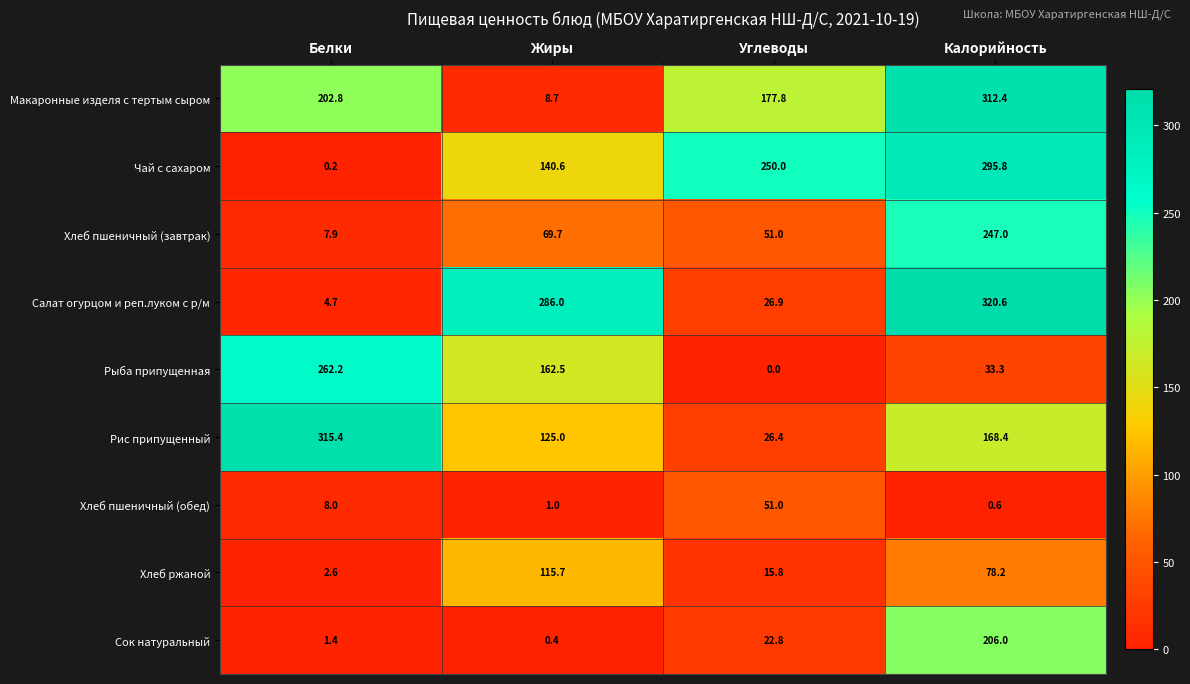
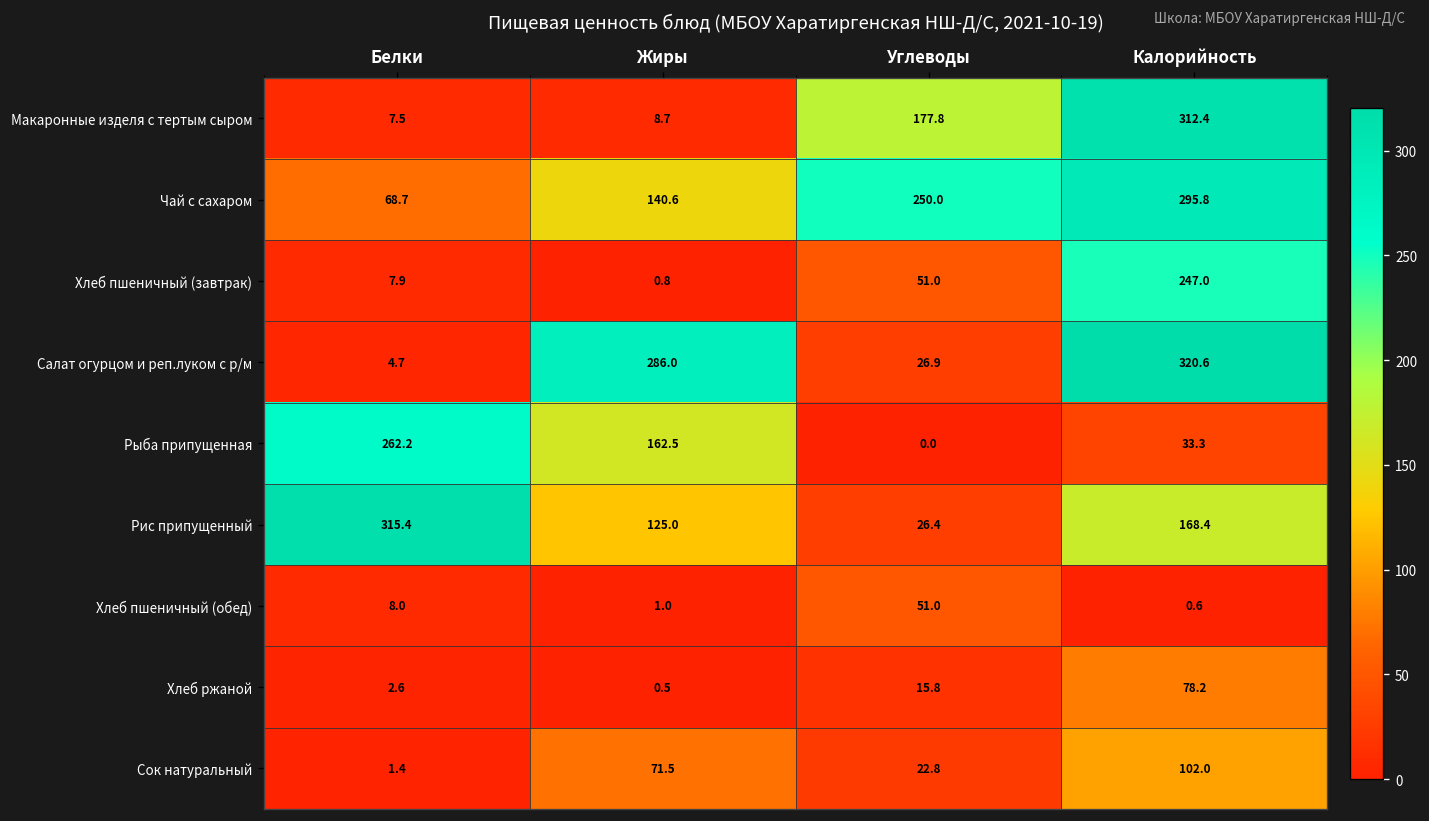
  {
    "Макаронные изделя с тертым сыром": {
-     "Белки": 202.8,
+     "Белки": 7.5,
      "Жиры": 8.7,
      "Углеводы": 177.8,
      "Калорийность": 312.4
    },
    "Чай с сахаром": {
-     "Белки": 0.2,
+     "Белки": 68.7,
      "Жиры": 140.6,
      "Углеводы": 250.0,
      "Калорийность": 295.8
    },
    "Хлеб пшеничный (завтрак)": {
      "Белки": 7.9,
-     "Жиры": 69.7,
+     "Жиры": 0.8,
      "Углеводы": 51.0,
      "Калорийность": 247.0
    },
    "Салат огурцом и реп.луком с р/м": {
      "Белки": 4.7,
      "Жиры": 286.0,
      "Углеводы": 26.9,
      "Калорийность": 320.6
    },
    "Рыба припущенная": {
      "Белки": 262.2,
      "Жиры": 162.5,
      "Углеводы": 0.0,
      "Калорийность": 33.3
    },
    "Рис припущенный": {
      "Белки": 315.4,
      "Жиры": 125.0,
      "Углеводы": 26.4,
      "Калорийность": 168.4
    },
    "Хлеб пшеничный (обед)": {
      "Белки": 8.0,
      "Жиры": 1.0,
      "Углеводы": 51.0,
      "Калорийность": 0.6
    },
    "Хлеб ржаной": {
      "Белки": 2.6,
-     "Жиры": 115.7,
+     "Жиры": 0.5,
      "Углеводы": 15.8,
      "Калорийность": 78.2
    },
    "Сок натуральный": {
      "Белки": 1.4,
-     "Жиры": 0.4,
+     "Жиры": 71.5,
      "Углеводы": 22.8,
-     "Калорийность": 206.0
+     "Калорийность": 102.0
    }
  }
